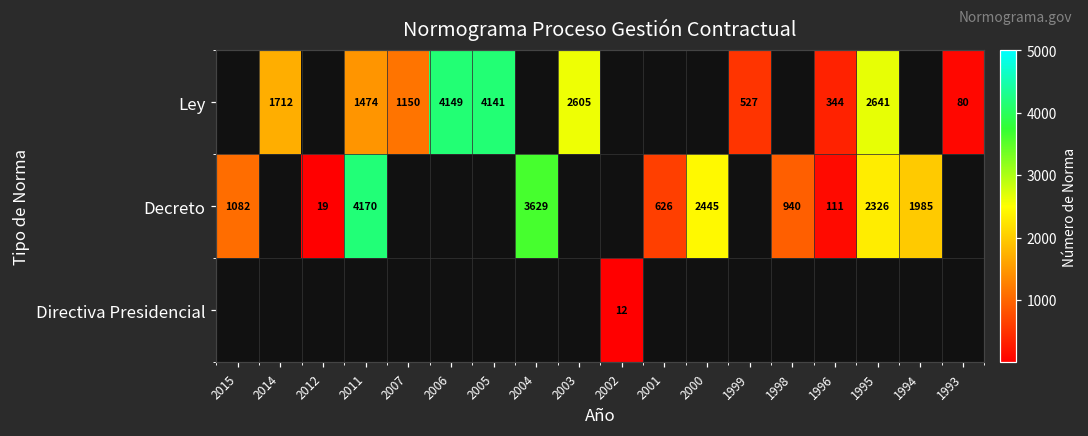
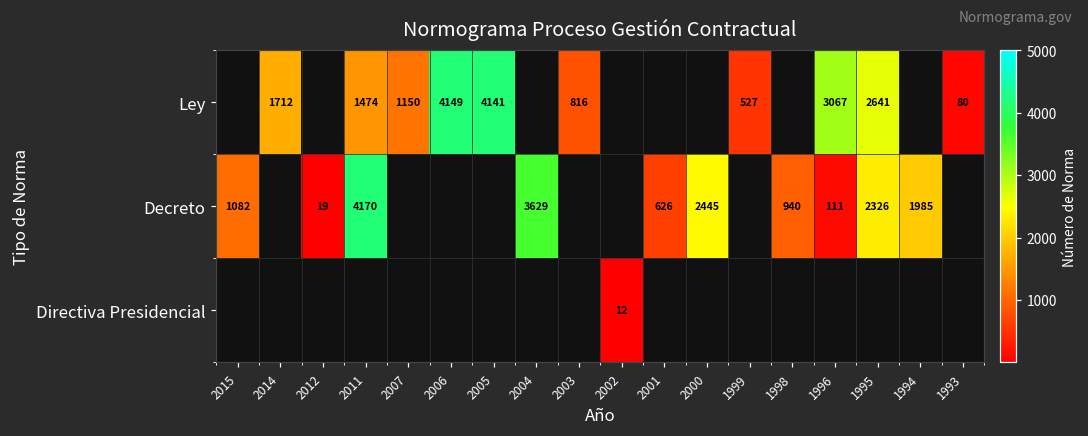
  {
    "Ley": {
      "2014": 1712,
      "2011": 1474,
      "2007": 1150,
      "2006": 4149,
      "2005": 4141,
-     "2003": 2605,
+     "2003": 816,
      "1999": 527,
-     "1996": 344,
+     "1996": 3067,
      "1995": 2641,
      "1993": 80
    },
    "Decreto": {
      "2015": 1082,
      "2012": 19,
      "2011": 4170,
      "2004": 3629,
      "2001": 626,
      "2000": 2445,
      "1998": 940,
      "1996": 111,
      "1995": 2326,
      "1994": 1985
    },
    "Directiva Presidencial": {
      "2002": 12
    }
  }
